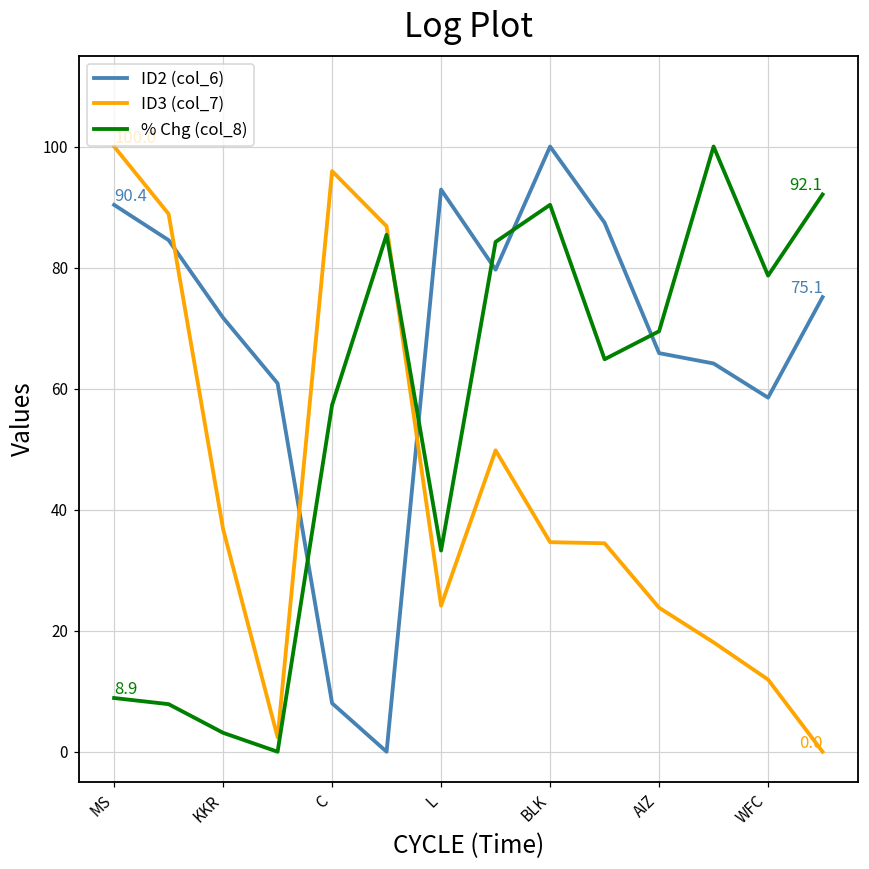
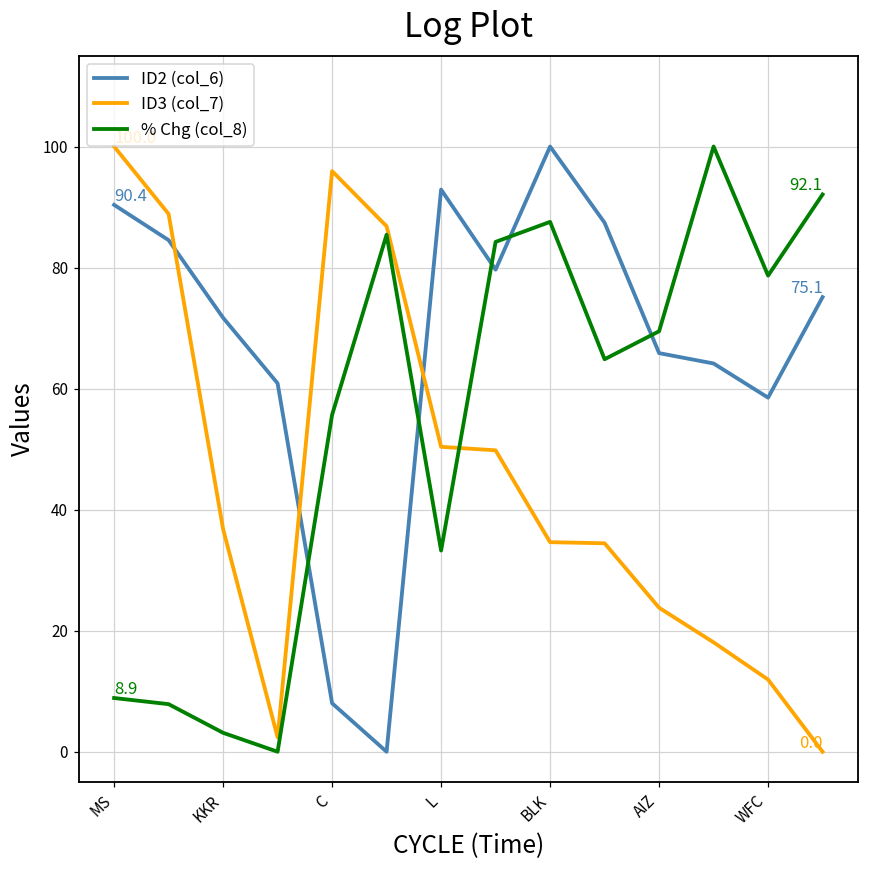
  {
    "ID2 (col_6)": {
      "MS": 90.4
    },
    "ID3 (col_7)": {
      "KKR": 37,
      "C": 96,
-     "L": 24,
+     "L": 50,
      "BLK": 35,
      "AIZ": 24,
      "WFC": 12
    },
    "% Chg (col_8)": {
      "KKR": 3,
-     "C": 57,
+     "C": 56,
      "L": 33,
-     "BLK": 90,
+     "BLK": 88,
      "AIZ": 69,
      "WFC": 79
    }
  }
